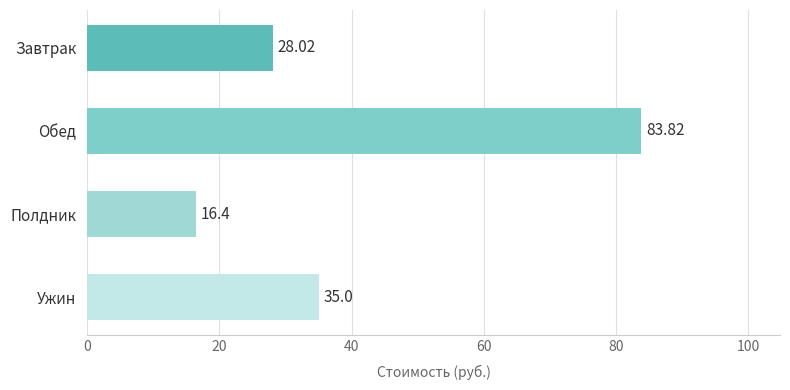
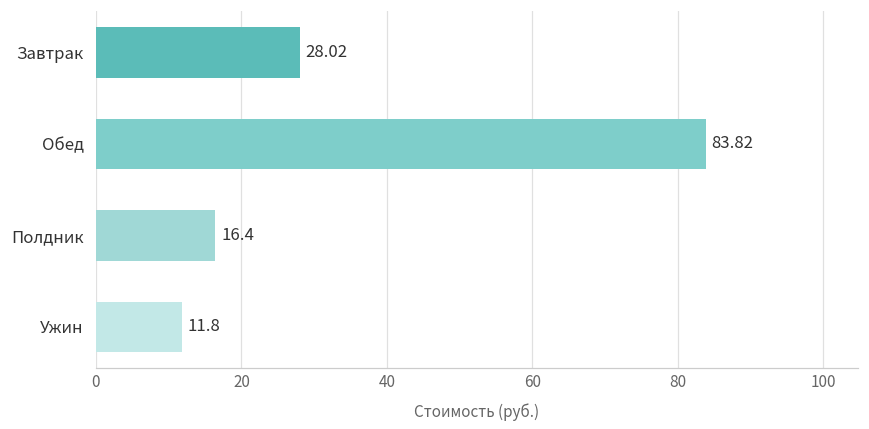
  {
    "Завтрак": 28.02,
    "Обед": 83.82,
    "Полдник": 16.4,
-   "Ужин": 35.0
+   "Ужин": 11.8
  }
